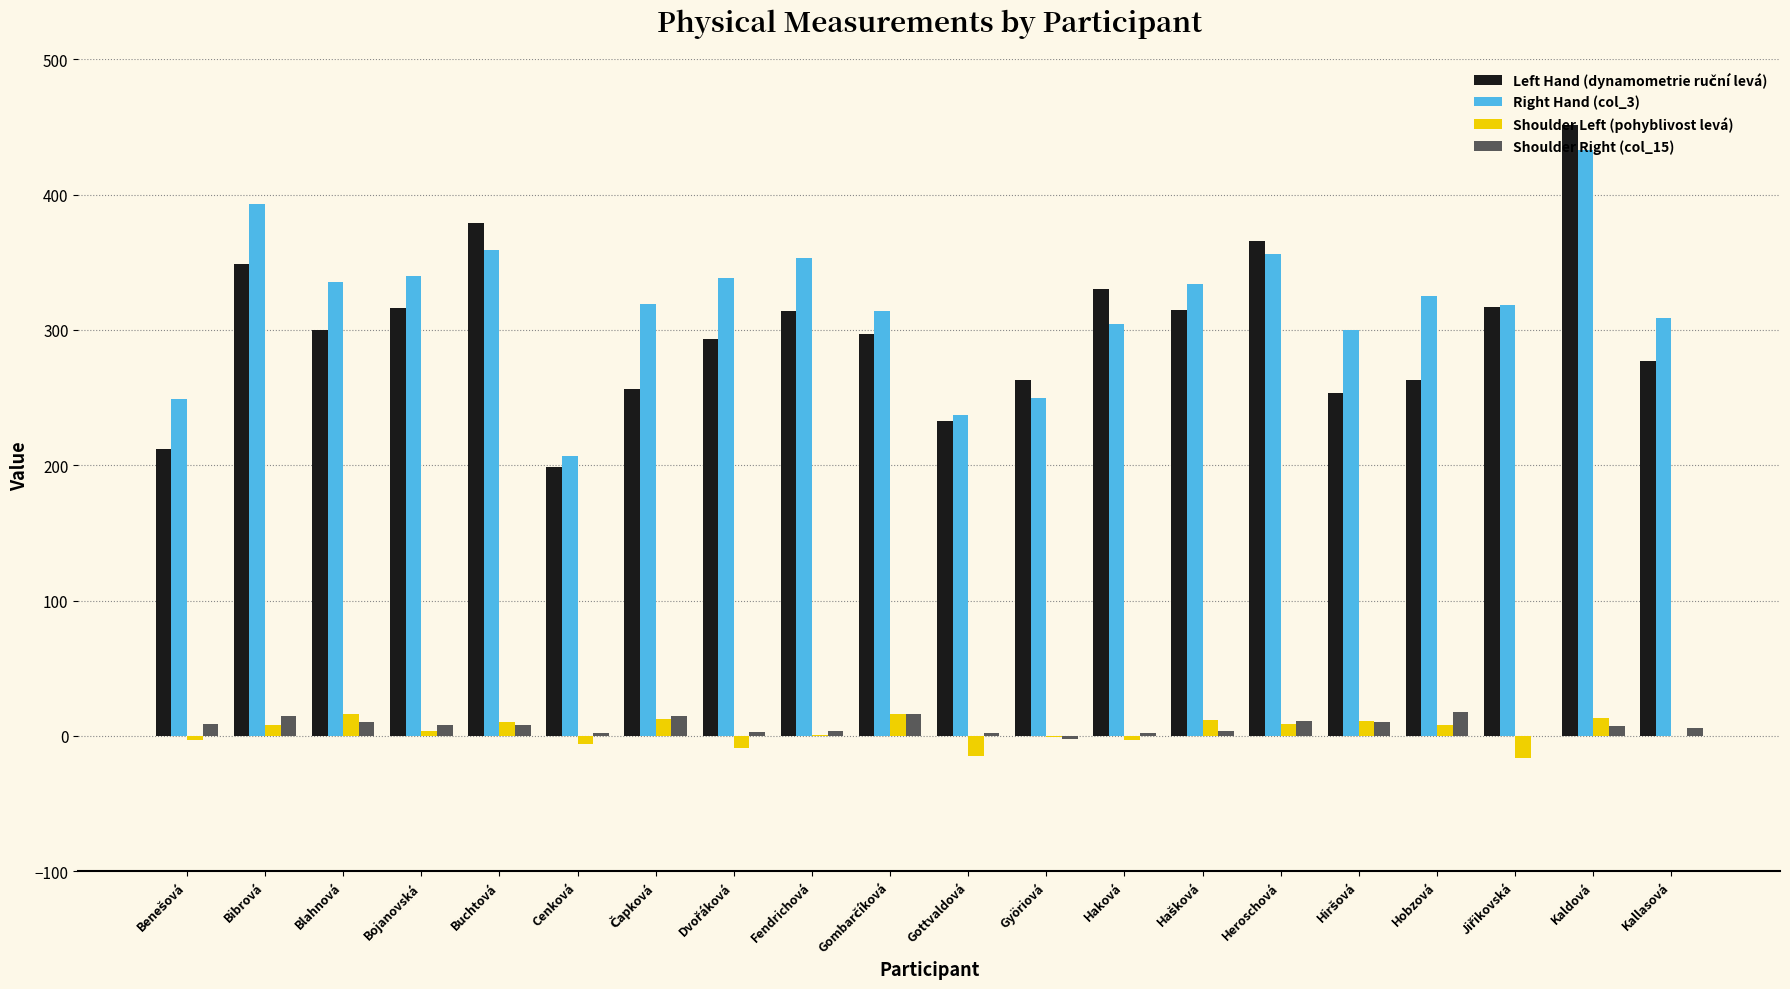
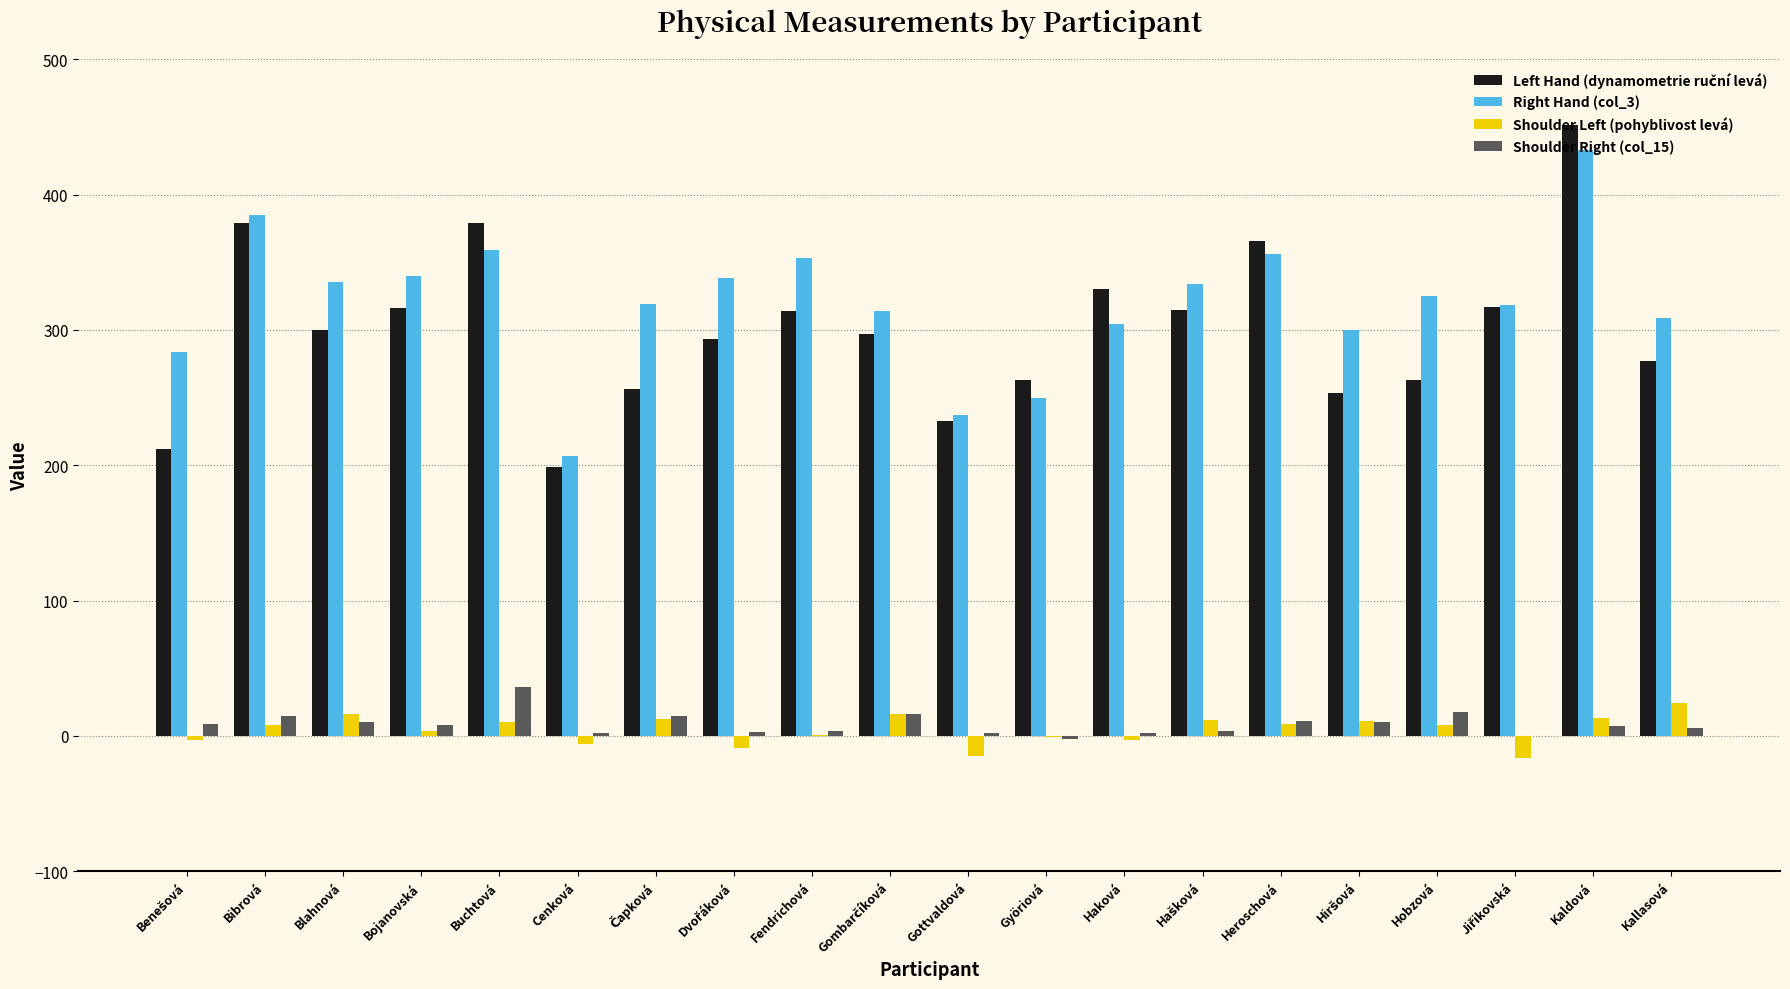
  {
    "Left Hand (dynamometrie ruční levá)": {
      "Benešová": 212,
-     "Bibrová": 349,
+     "Bibrová": 379,
      "Blahnová": 300,
      "Bojanovská": 316,
      "Buchtová": 379,
      "Cenková": 199,
      "Čapková": 256,
      "Dvořáková": 293,
      "Fendrichová": 314,
      "Gombarčíková": 297,
      "Gottvaldová": 233,
      "Györiová": 263,
      "Haková": 330,
      "Hašková": 315,
      "Heroschová": 366,
      "Hiršová": 253,
      "Hobzová": 263,
      "Jiřikovská": 317,
      "Kaldová": 451,
      "Kallasová": 277
    },
    "Right Hand (col_3)": {
-     "Benešová": 249,
-     "Bibrová": 393,
+     "Benešová": 284,
+     "Bibrová": 385,
      "Blahnová": 335,
      "Bojanovská": 340,
      "Buchtová": 359,
      "Cenková": 207,
      "Čapková": 319,
      "Dvořáková": 338,
      "Fendrichová": 353,
      "Gombarčíková": 314,
      "Gottvaldová": 237,
      "Györiová": 250,
      "Haková": 304,
      "Hašková": 334,
      "Heroschová": 356,
      "Hiršová": 300,
      "Hobzová": 325,
      "Jiřikovská": 318,
      "Kaldová": 433,
      "Kallasová": 309
    },
    "Shoulder Left (pohyblivost levá)": {
      "Benešová": -3,
      "Bibrová": 8,
      "Blahnová": 16,
      "Bojanovská": 4,
      "Buchtová": 10,
      "Cenková": -6,
      "Čapková": 13,
      "Dvořáková": -9,
      "Gombarčíková": 16,
      "Gottvaldová": -15,
      "Haková": -3,
      "Hašková": 12,
      "Heroschová": 9,
      "Hiršová": 11,
      "Hobzová": 8,
      "Jiřikovská": -16,
      "Kaldová": 13,
-     "Kallasová": 0
+     "Kallasová": 24
    },
    "Shoulder Right (col_15)": {
      "Benešová": 9,
      "Bibrová": 15,
      "Blahnová": 10,
      "Bojanovská": 8,
-     "Buchtová": 8,
+     "Buchtová": 36,
      "Cenková": 2,
      "Čapková": 15,
      "Dvořáková": 3,
      "Fendrichová": 4,
      "Gombarčíková": 16,
      "Gottvaldová": 2,
      "Györiová": -2,
      "Haková": 3,
      "Hašková": 4,
      "Heroschová": 11,
      "Hiršová": 10,
      "Hobzová": 18,
      "Jiřikovská": 0,
      "Kaldová": 7,
      "Kallasová": 6
    }
  }
